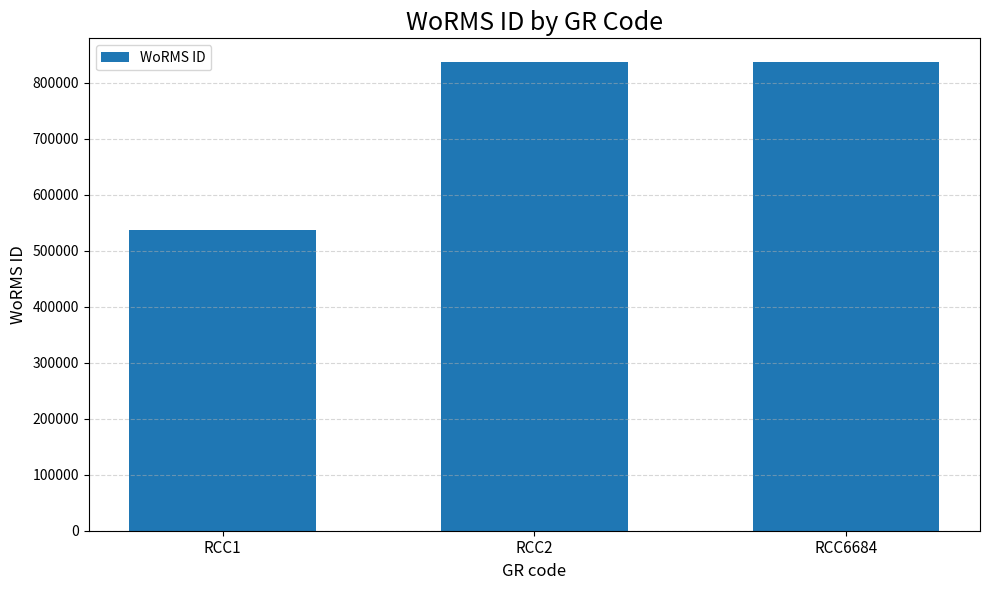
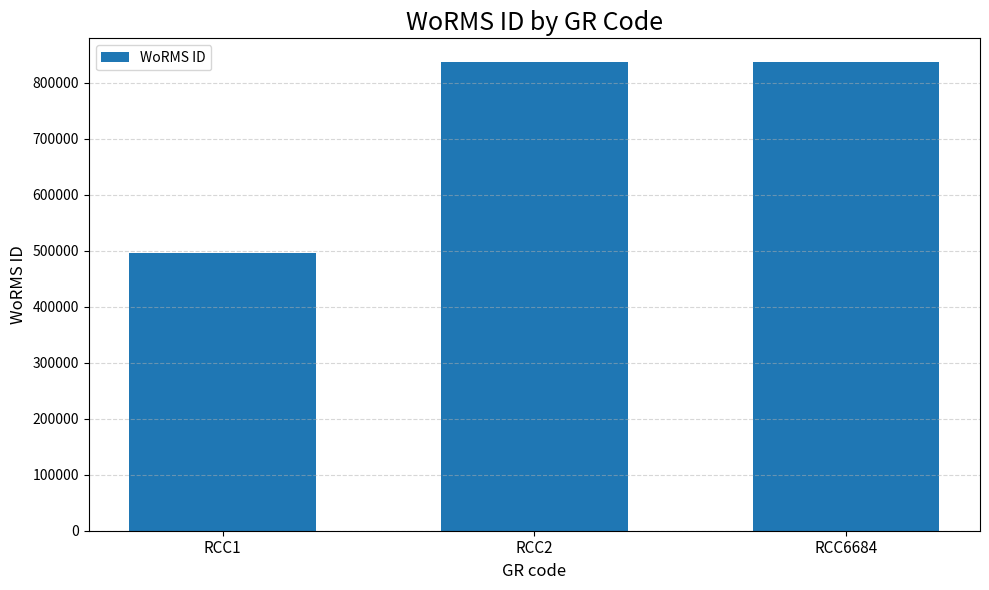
  {
-   "RCC1": 540000,
+   "RCC1": 500000,
    "RCC2": 840000,
    "RCC6684": 840000
  }
